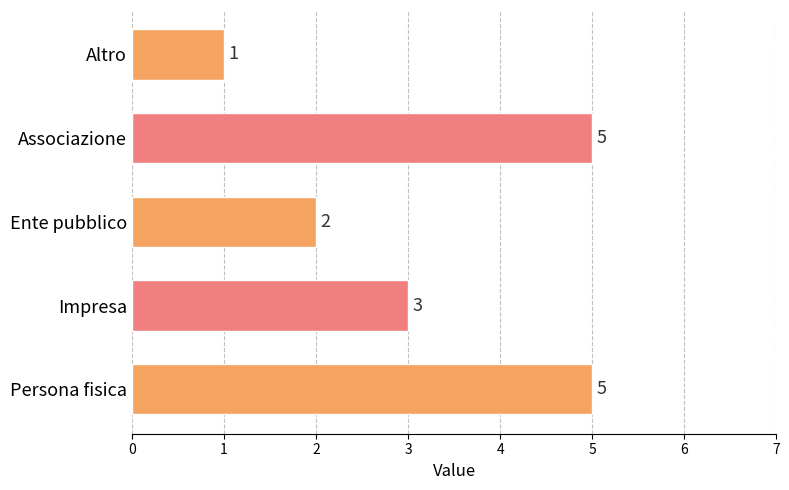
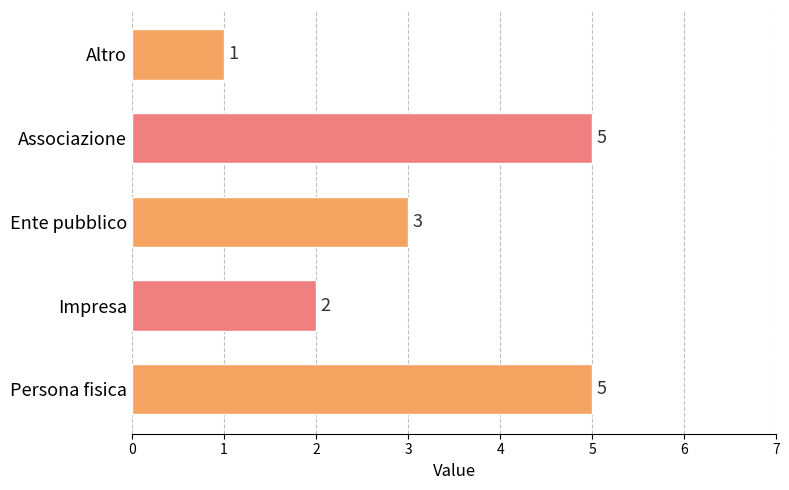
  {
    "Altro": 1,
    "Associazione": 5,
-   "Ente pubblico": 2,
-   "Impresa": 3,
+   "Ente pubblico": 3,
+   "Impresa": 2,
    "Persona fisica": 5
  }
